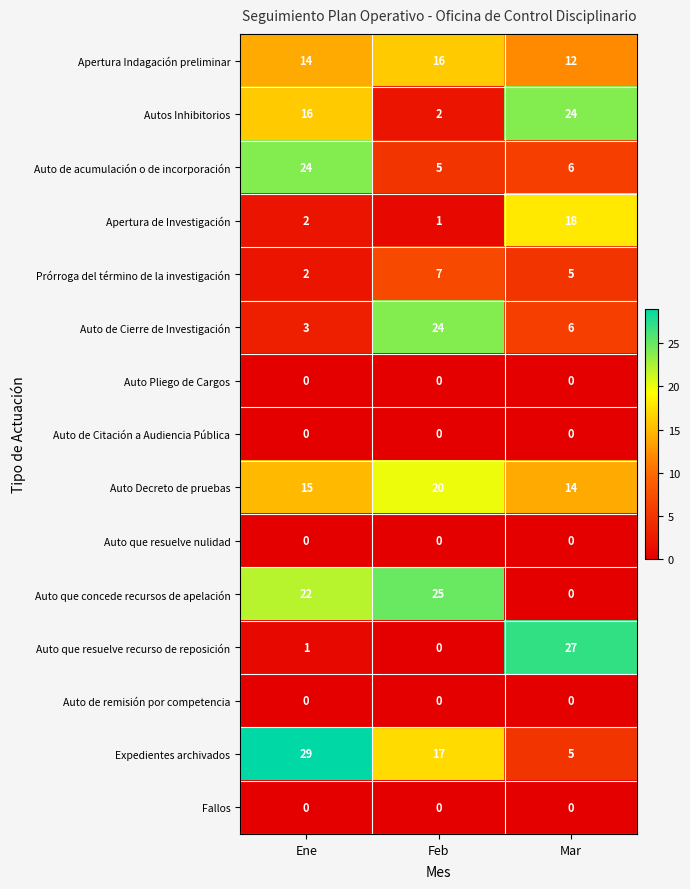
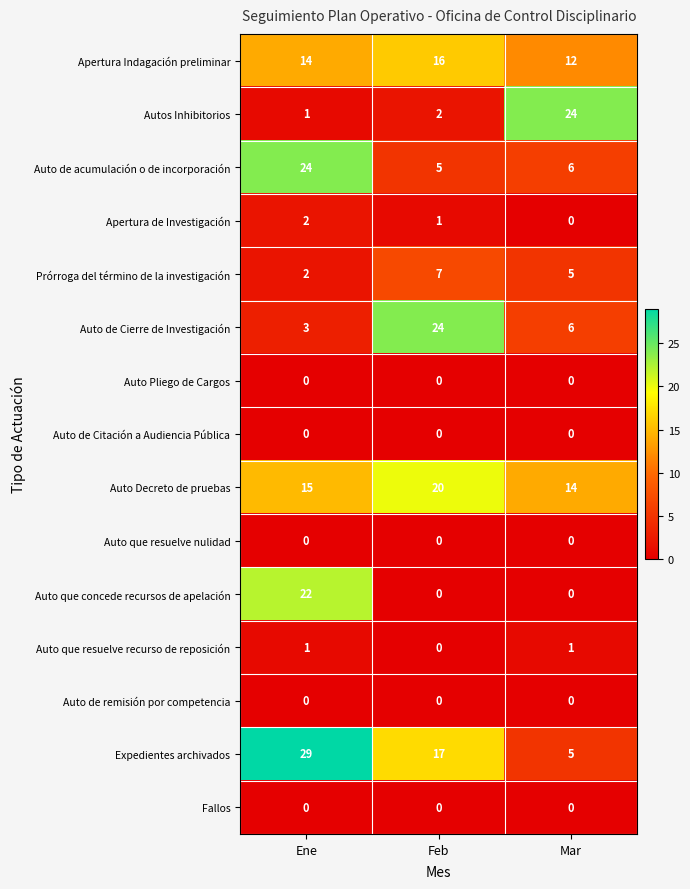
  {
    "Apertura Indagación preliminar": {
      "Ene": 14,
      "Feb": 16,
      "Mar": 12
    },
    "Autos Inhibitorios": {
-     "Ene": 16,
+     "Ene": 1,
      "Feb": 2,
      "Mar": 24
    },
    "Auto de acumulación o de incorporación": {
      "Ene": 24,
      "Feb": 5,
      "Mar": 6
    },
    "Apertura de Investigación": {
      "Ene": 2,
      "Feb": 1,
-     "Mar": 18
+     "Mar": 0
    },
    "Prórroga del término de la investigación": {
      "Ene": 2,
      "Feb": 7,
      "Mar": 5
    },
    "Auto de Cierre de Investigación": {
      "Ene": 3,
      "Feb": 24,
      "Mar": 6
    },
    "Auto Pliego de Cargos": {
      "Ene": 0,
      "Feb": 0,
      "Mar": 0
    },
    "Auto de Citación a Audiencia Pública": {
      "Ene": 0,
      "Feb": 0,
      "Mar": 0
    },
    "Auto Decreto de pruebas": {
      "Ene": 15,
      "Feb": 20,
      "Mar": 14
    },
    "Auto que resuelve nulidad": {
      "Ene": 0,
      "Feb": 0,
      "Mar": 0
    },
    "Auto que concede recursos de apelación": {
      "Ene": 22,
-     "Feb": 25,
+     "Feb": 0,
      "Mar": 0
    },
    "Auto que resuelve recurso de reposición": {
      "Ene": 1,
      "Feb": 0,
-     "Mar": 27
+     "Mar": 1
    },
    "Auto de remisión por competencia": {
      "Ene": 0,
      "Feb": 0,
      "Mar": 0
    },
    "Expedientes archivados": {
      "Ene": 29,
      "Feb": 17,
      "Mar": 5
    },
    "Fallos": {
      "Ene": 0,
      "Feb": 0,
      "Mar": 0
    }
  }
